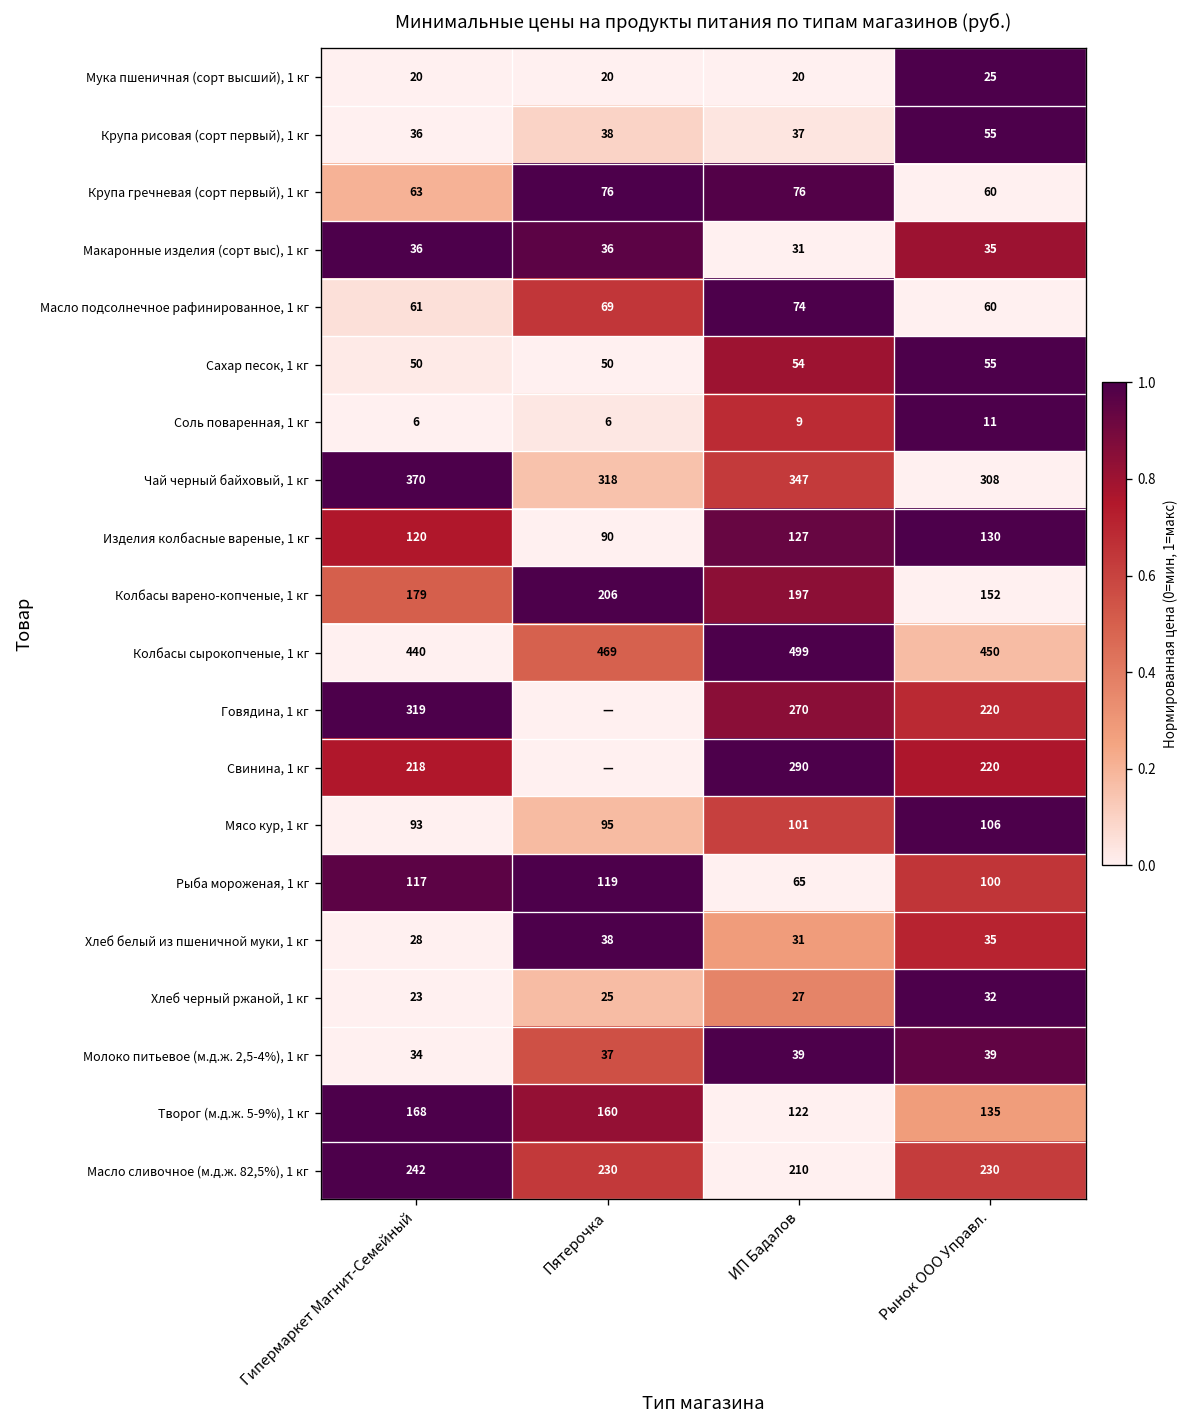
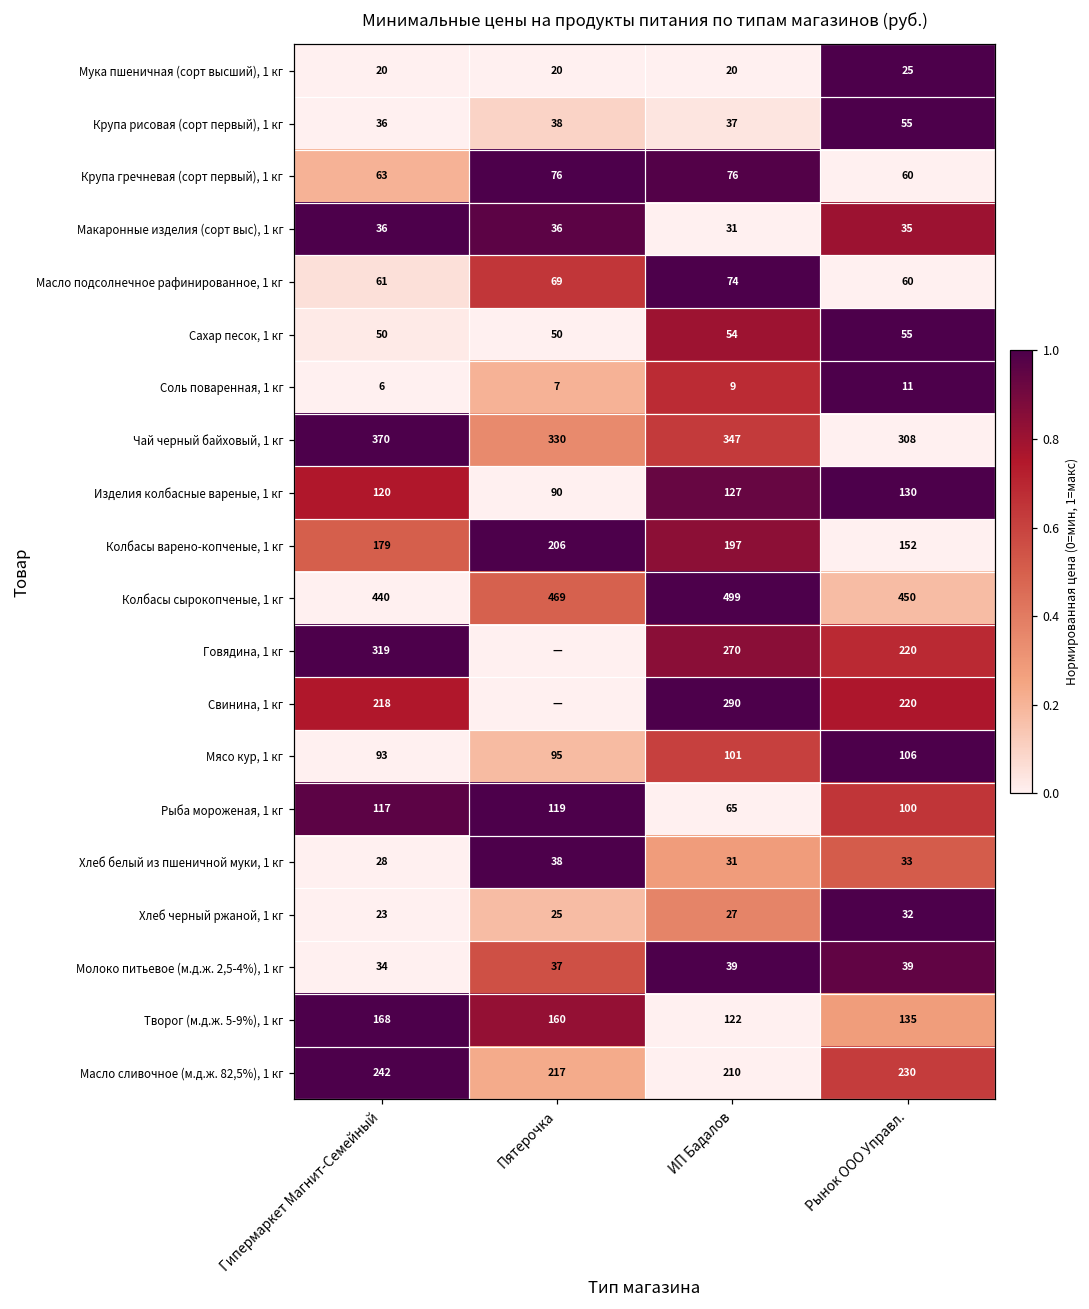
  {
    "Мука пшеничная (сорт высший), 1 кг": {
      "Гипермаркет Магнит-Семейный": 20,
      "Пятерочка": 20,
      "ИП Бадалов": 20,
      "Рынок ООО Управл.": 25
    },
    "Крупа рисовая (сорт первый), 1 кг": {
      "Гипермаркет Магнит-Семейный": 36,
      "Пятерочка": 38,
      "ИП Бадалов": 37,
      "Рынок ООО Управл.": 55
    },
    "Крупа гречневая (сорт первый), 1 кг": {
      "Гипермаркет Магнит-Семейный": 63,
      "Пятерочка": 76,
      "ИП Бадалов": 76,
      "Рынок ООО Управл.": 60
    },
    "Макаронные изделия (сорт выс), 1 кг": {
      "Гипермаркет Магнит-Семейный": 36,
      "Пятерочка": 36,
      "ИП Бадалов": 31,
      "Рынок ООО Управл.": 35
    },
    "Масло подсолнечное рафинированное, 1 кг": {
      "Гипермаркет Магнит-Семейный": 61,
      "Пятерочка": 69,
      "ИП Бадалов": 74,
      "Рынок ООО Управл.": 60
    },
    "Сахар песок, 1 кг": {
      "Гипермаркет Магнит-Семейный": 50,
      "Пятерочка": 50,
      "ИП Бадалов": 54,
      "Рынок ООО Управл.": 55
    },
    "Соль поваренная, 1 кг": {
      "Гипермаркет Магнит-Семейный": 6,
-     "Пятерочка": 6,
+     "Пятерочка": 7,
      "ИП Бадалов": 9,
      "Рынок ООО Управл.": 11
    },
    "Чай черный байховый, 1 кг": {
      "Гипермаркет Магнит-Семейный": 370,
-     "Пятерочка": 318,
+     "Пятерочка": 330,
      "ИП Бадалов": 347,
      "Рынок ООО Управл.": 308
    },
    "Изделия колбасные вареные, 1 кг": {
      "Гипермаркет Магнит-Семейный": 120,
      "Пятерочка": 90,
      "ИП Бадалов": 127,
      "Рынок ООО Управл.": 130
    },
    "Колбасы варено-копченые, 1 кг": {
      "Гипермаркет Магнит-Семейный": 179,
      "Пятерочка": 206,
      "ИП Бадалов": 197,
      "Рынок ООО Управл.": 152
    },
    "Колбасы сырокопченые, 1 кг": {
      "Гипермаркет Магнит-Семейный": 440,
      "Пятерочка": 469,
      "ИП Бадалов": 499,
      "Рынок ООО Управл.": 450
    },
    "Говядина, 1 кг": {
      "Гипермаркет Магнит-Семейный": 319,
      "ИП Бадалов": 270,
      "Рынок ООО Управл.": 220
    },
    "Свинина, 1 кг": {
      "Гипермаркет Магнит-Семейный": 218,
      "ИП Бадалов": 290,
      "Рынок ООО Управл.": 220
    },
    "Мясо кур, 1 кг": {
      "Гипермаркет Магнит-Семейный": 93,
      "Пятерочка": 95,
      "ИП Бадалов": 101,
      "Рынок ООО Управл.": 106
    },
    "Рыба мороженая, 1 кг": {
      "Гипермаркет Магнит-Семейный": 117,
      "Пятерочка": 119,
      "ИП Бадалов": 65,
      "Рынок ООО Управл.": 100
    },
    "Хлеб белый из пшеничной муки, 1 кг": {
      "Гипермаркет Магнит-Семейный": 28,
      "Пятерочка": 38,
      "ИП Бадалов": 31,
-     "Рынок ООО Управл.": 35
+     "Рынок ООО Управл.": 33
    },
    "Хлеб черный ржаной, 1 кг": {
      "Гипермаркет Магнит-Семейный": 23,
      "Пятерочка": 25,
      "ИП Бадалов": 27,
      "Рынок ООО Управл.": 32
    },
    "Молоко питьевое (м.д.ж. 2,5-4%), 1 кг": {
      "Гипермаркет Магнит-Семейный": 34,
      "Пятерочка": 37,
      "ИП Бадалов": 39,
      "Рынок ООО Управл.": 39
    },
    "Творог (м.д.ж. 5-9%), 1 кг": {
      "Гипермаркет Магнит-Семейный": 168,
      "Пятерочка": 160,
      "ИП Бадалов": 122,
      "Рынок ООО Управл.": 135
    },
    "Масло сливочное (м.д.ж. 82,5%), 1 кг": {
      "Гипермаркет Магнит-Семейный": 242,
-     "Пятерочка": 230,
+     "Пятерочка": 217,
      "ИП Бадалов": 210,
      "Рынок ООО Управл.": 230
    }
  }
